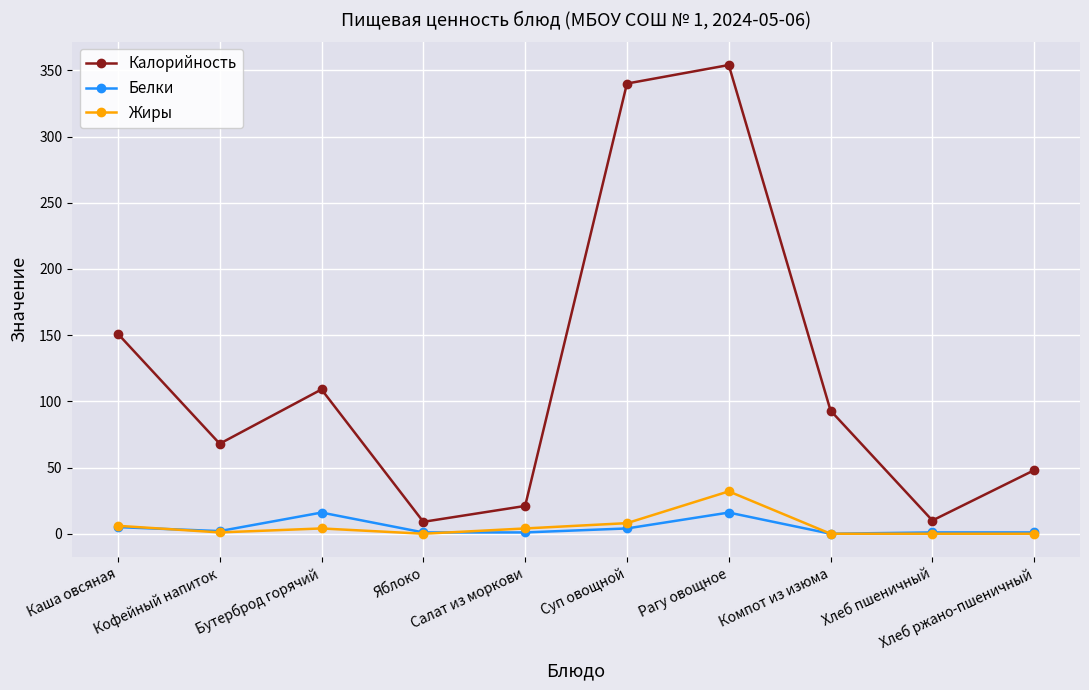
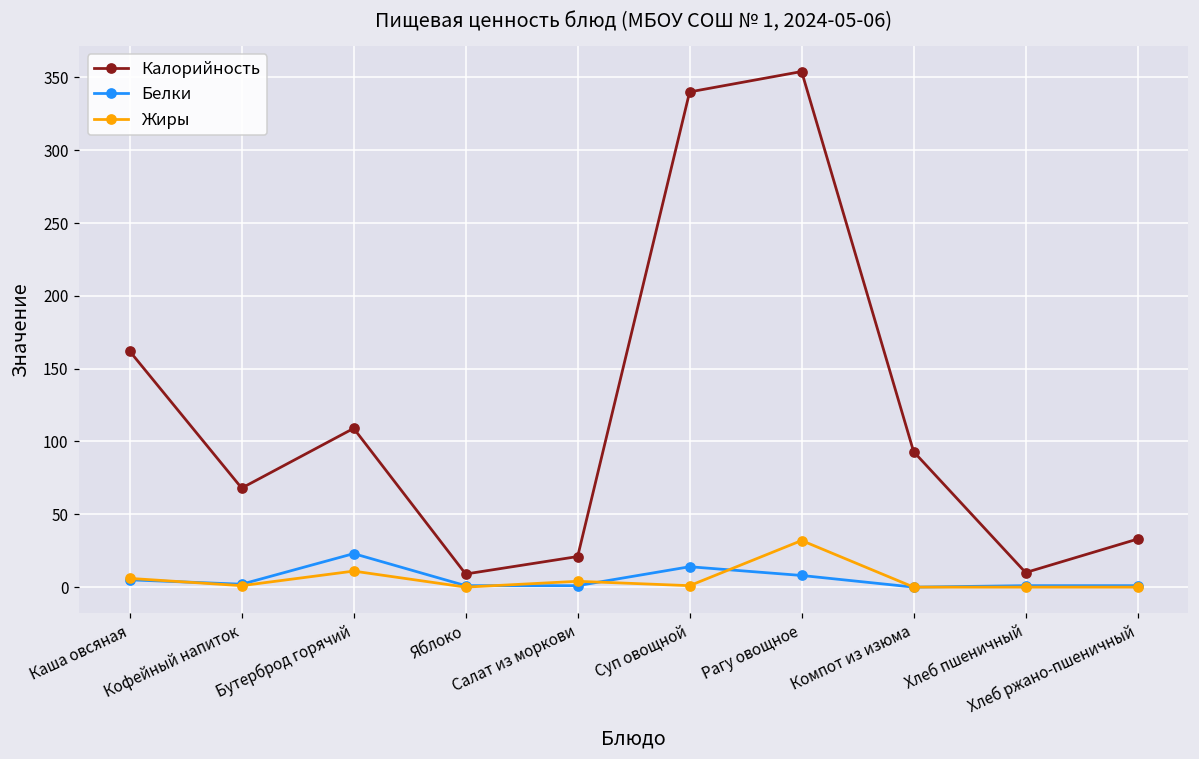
  {
    "Калорийность": {
-     "Каша овсяная": 151,
+     "Каша овсяная": 162,
      "Кофейный напиток": 68,
      "Бутерброд горячий": 109,
      "Яблоко": 9,
      "Салат из моркови": 21,
      "Суп овощной": 340,
      "Рагу овощное": 354,
      "Компот из изюма": 93,
      "Хлеб пшеничный": 10,
-     "Хлеб ржано-пшеничный": 48
+     "Хлеб ржано-пшеничный": 33
    },
    "Белки": {
-     "Бутерброд горячий": 16,
+     "Бутерброд горячий": 23,
      "Салат из моркови": 1,
-     "Суп овощной": 4,
-     "Рагу овощное": 16
+     "Суп овощной": 14,
+     "Рагу овощное": 8
    },
    "Жиры": {
-     "Бутерброд горячий": 4,
+     "Бутерброд горячий": 11,
      "Салат из моркови": 4,
-     "Суп овощной": 8,
+     "Суп овощной": 1,
      "Рагу овощное": 32
    }
  }
